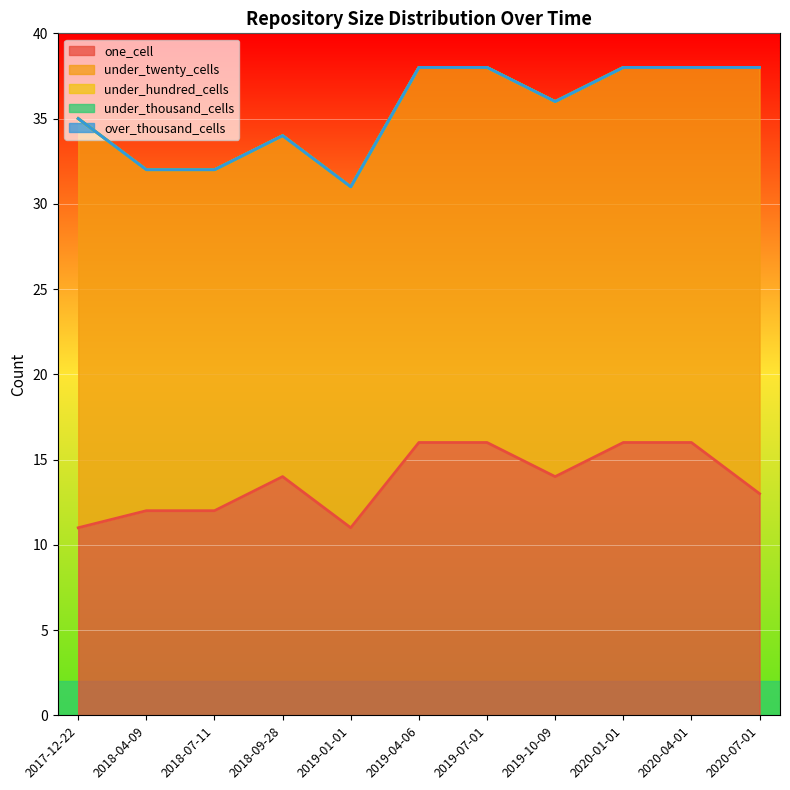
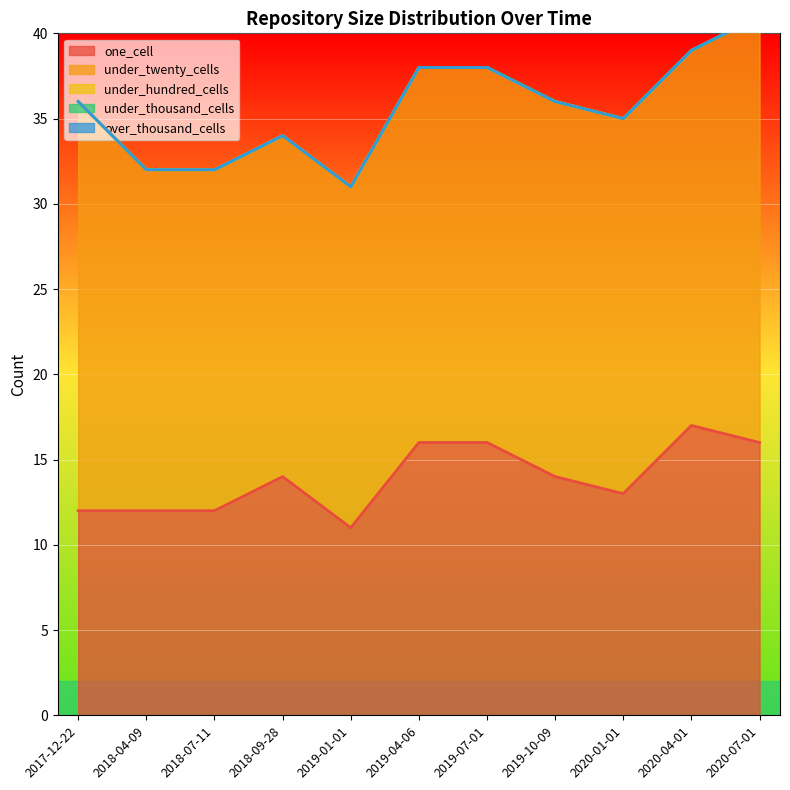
  {
    "one_cell": {
-     "2017-12-22": 11,
+     "2017-12-22": 12,
      "2018-04-09": 12,
      "2018-07-11": 12,
      "2018-09-28": 14,
      "2019-01-01": 11,
      "2019-04-06": 16,
      "2019-07-01": 16,
      "2019-10-09": 14,
-     "2020-01-01": 16,
-     "2020-04-01": 16,
-     "2020-07-01": 13
+     "2020-01-01": 13,
+     "2020-04-01": 17,
+     "2020-07-01": 16
    }
  }
